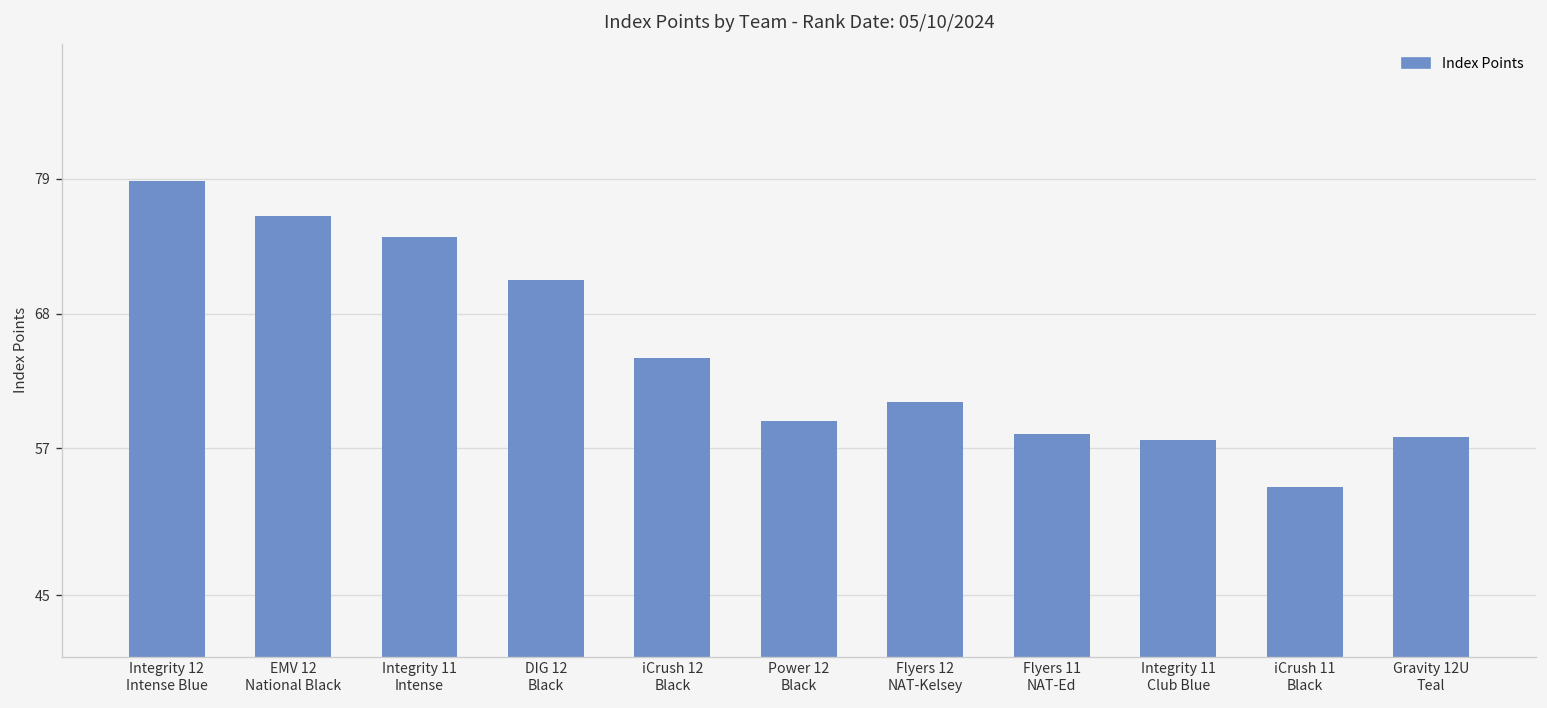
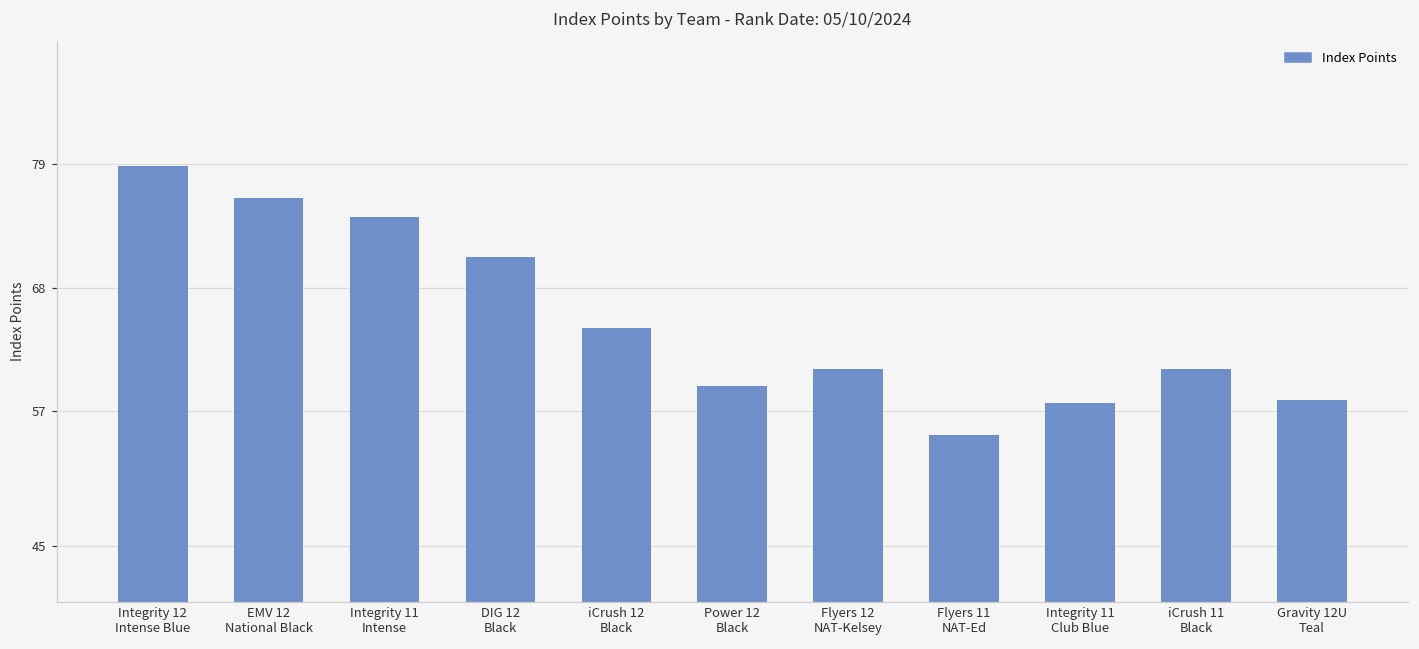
  {
    "Integrity 12 Intense Blue": 78.8,
    "EMV 12 National Black": 76.0,
    "Integrity 11 Intense": 74.3,
    "DIG 12 Black": 70.8,
    "iCrush 12 Black": 64.4,
    "Power 12 Black": 59.3,
    "Flyers 12 NAT-Kelsey": 60.8,
-   "Flyers 11 NAT-Ed": 58.1,
+   "Flyers 11 NAT-Ed": 54.9,
    "Integrity 11 Club Blue": 57.7,
-   "iCrush 11 Black": 53.8,
+   "iCrush 11 Black": 60.7,
    "Gravity 12U Teal": 58.0
  }
